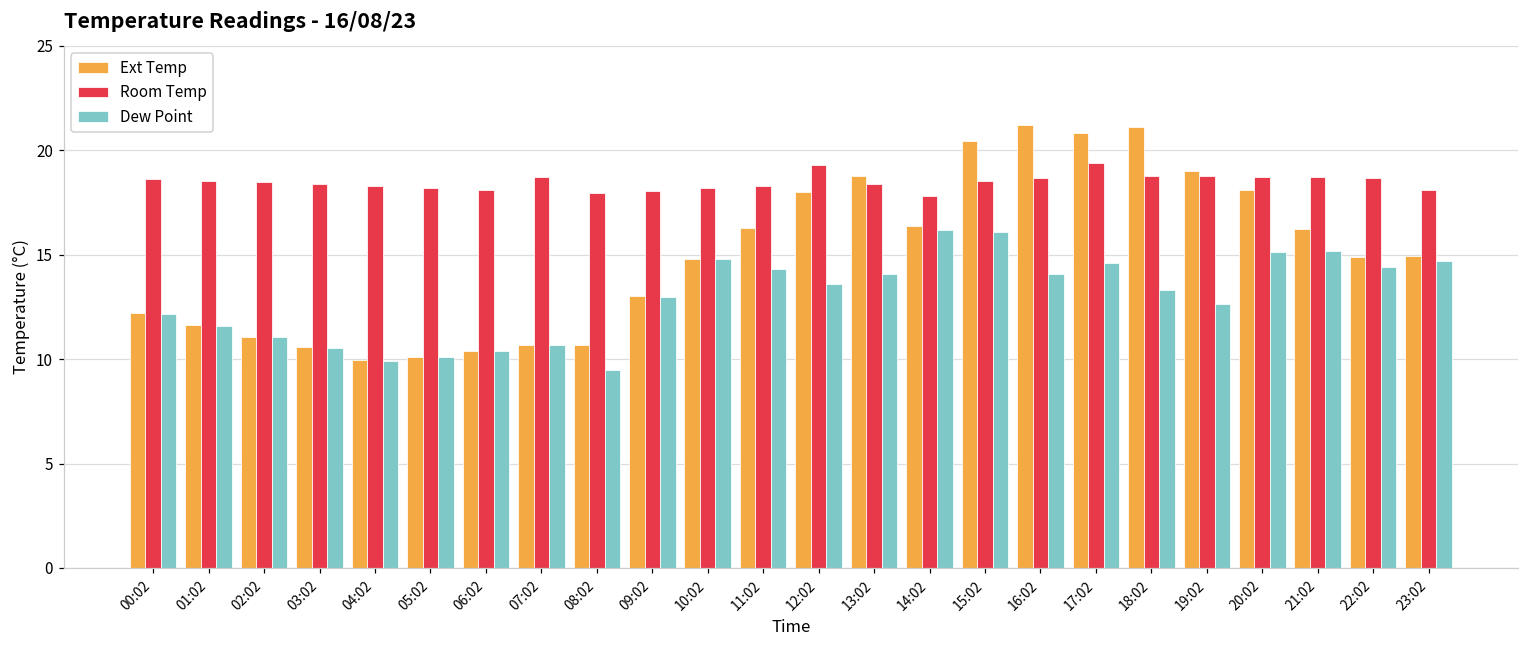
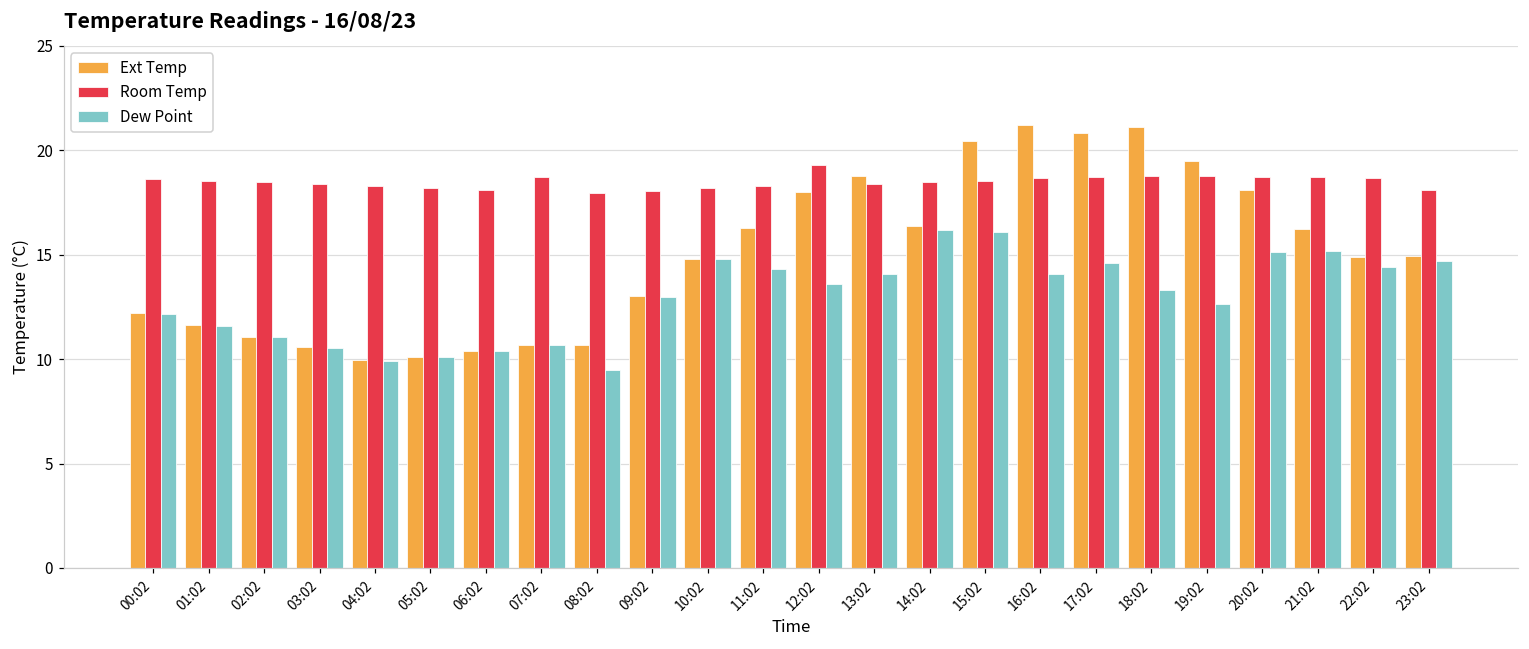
  {
    "Ext Temp": {
      "00:02": 12.2,
      "01:02": 11.6,
      "02:02": 11.1,
      "03:02": 10.6,
      "04:02": 9.9,
      "05:02": 10.1,
      "06:02": 10.4,
      "07:02": 10.7,
      "08:02": 10.7,
      "09:02": 13.0,
      "10:02": 14.8,
      "11:02": 16.3,
      "12:02": 18.0,
      "13:02": 18.8,
      "14:02": 16.4,
      "15:02": 20.4,
      "16:02": 21.2,
      "17:02": 20.8,
      "18:02": 21.1,
-     "19:02": 19.0,
+     "19:02": 19.5,
      "20:02": 18.1,
      "21:02": 16.3,
      "22:02": 14.9,
      "23:02": 14.9
    },
    "Room Temp": {
      "00:02": 18.6,
      "01:02": 18.6,
      "02:02": 18.5,
      "03:02": 18.4,
      "04:02": 18.3,
      "05:02": 18.2,
      "06:02": 18.1,
      "07:02": 18.7,
      "08:02": 18.0,
      "09:02": 18.1,
      "10:02": 18.2,
      "11:02": 18.3,
      "12:02": 19.3,
      "13:02": 18.4,
-     "14:02": 17.8,
+     "14:02": 18.5,
      "15:02": 18.6,
      "16:02": 18.7,
-     "17:02": 19.4,
+     "17:02": 18.7,
      "18:02": 18.8,
      "19:02": 18.8,
      "20:02": 18.7,
      "21:02": 18.7,
      "22:02": 18.7,
      "23:02": 18.1
    },
    "Dew Point": {
      "00:02": 12.2,
      "01:02": 11.6,
      "02:02": 11.0,
      "03:02": 10.5,
      "04:02": 9.9,
      "05:02": 10.1,
      "06:02": 10.4,
      "07:02": 10.7,
      "08:02": 9.5,
      "09:02": 13.0,
      "10:02": 14.8,
      "11:02": 14.3,
      "12:02": 13.6,
      "13:02": 14.1,
      "14:02": 16.2,
      "15:02": 16.1,
      "16:02": 14.1,
      "17:02": 14.6,
      "18:02": 13.3,
      "19:02": 12.6,
      "20:02": 15.1,
      "21:02": 15.2,
      "22:02": 14.4,
      "23:02": 14.7
    }
  }
